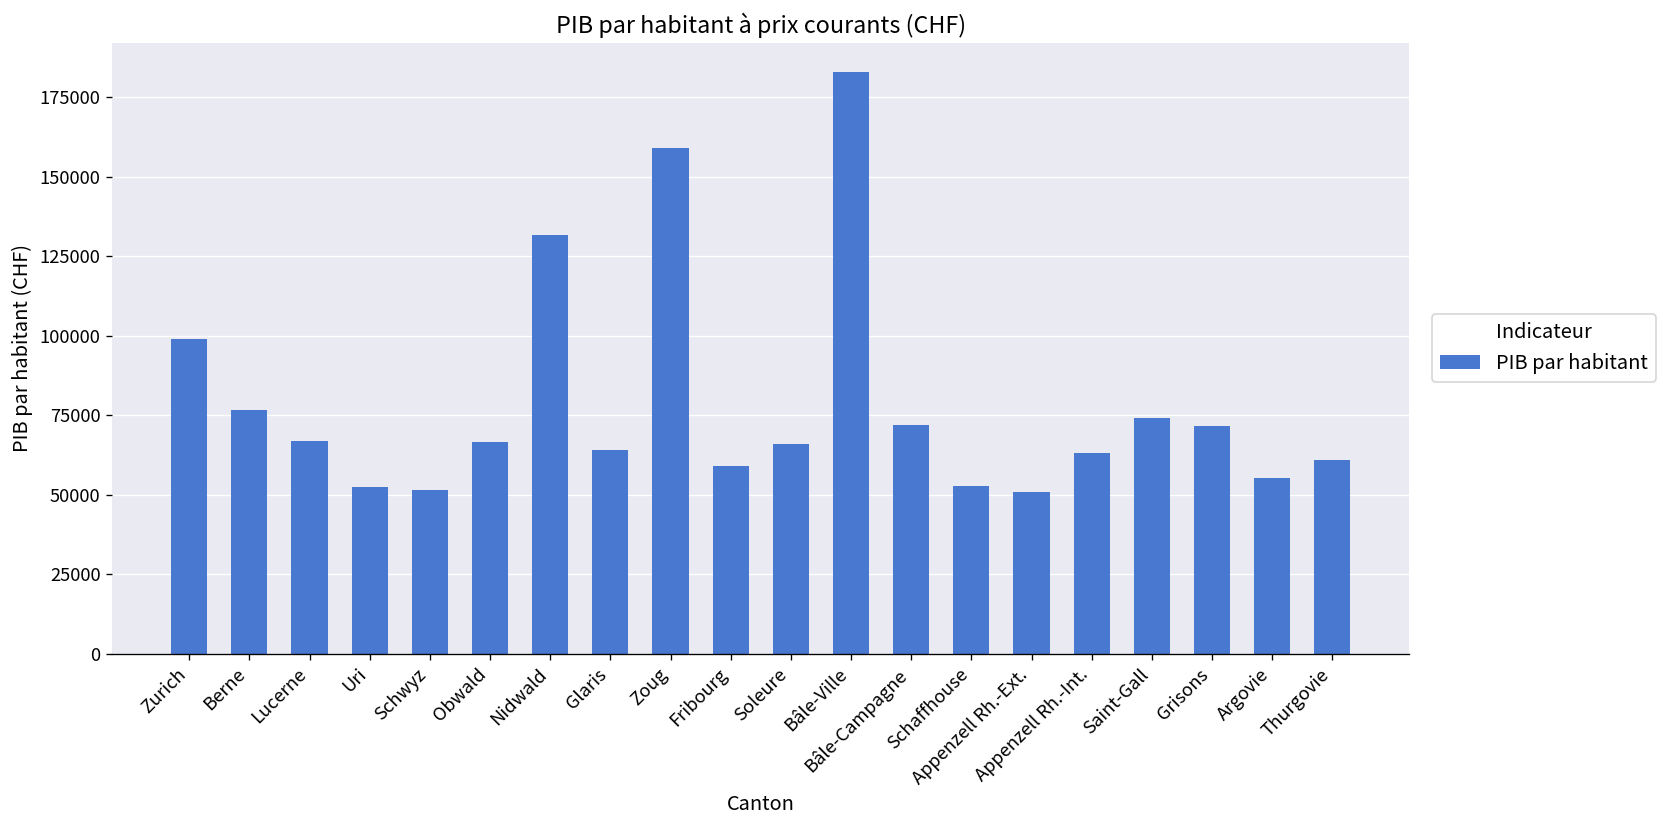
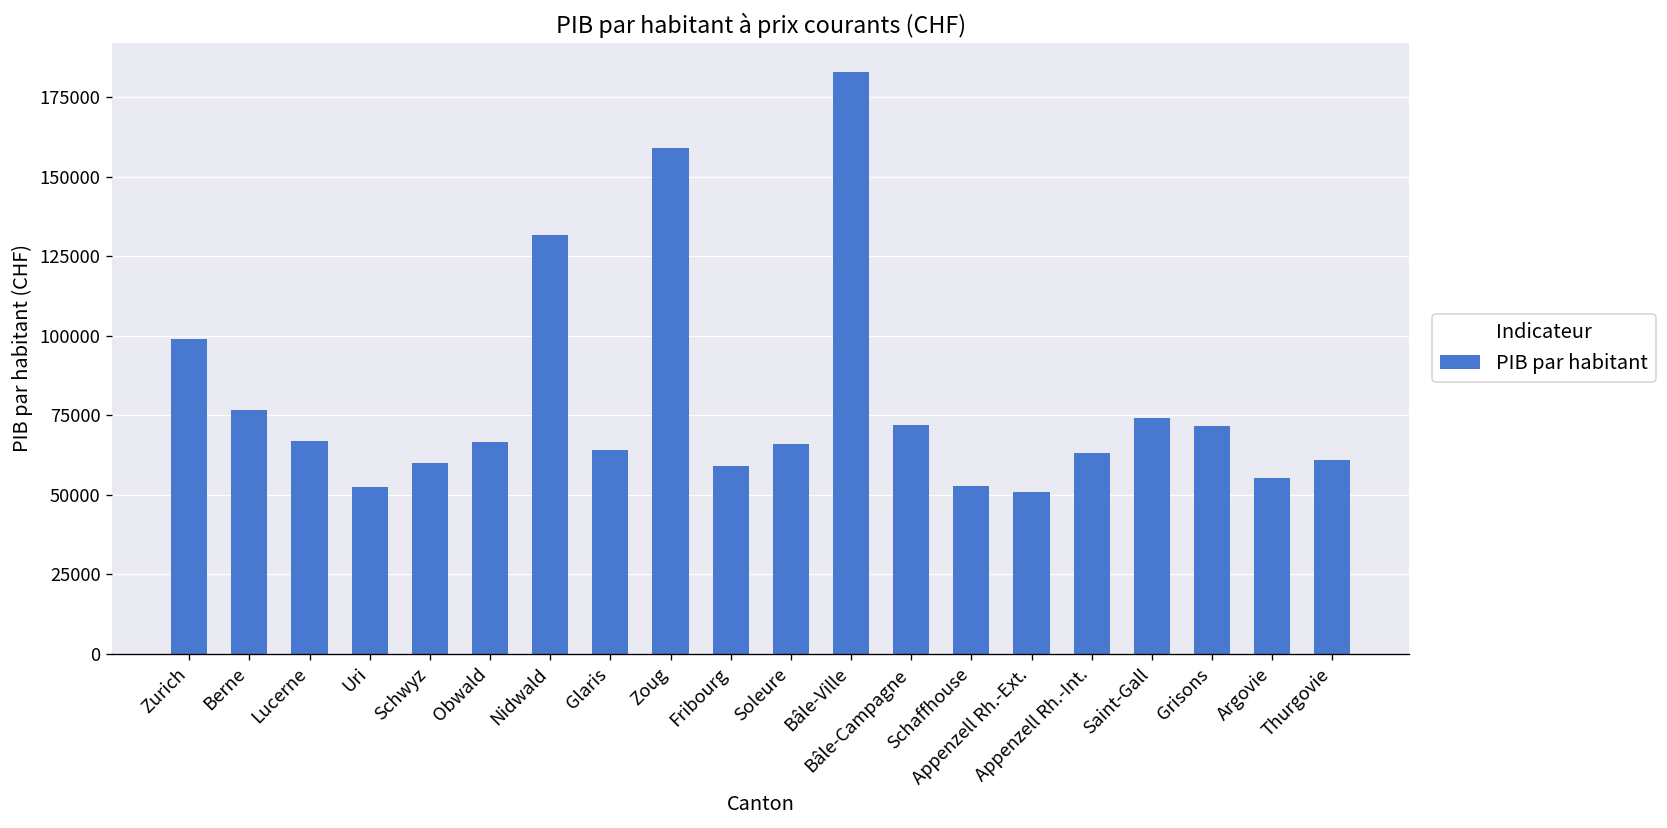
  {
    "Zurich": 99000,
    "Berne": 77000,
    "Lucerne": 67000,
    "Uri": 53000,
-   "Schwyz": 51000,
+   "Schwyz": 60000,
    "Obwald": 67000,
    "Nidwald": 132000,
    "Glaris": 64000,
    "Zoug": 159000,
    "Fribourg": 59000,
    "Soleure": 66000,
    "Bâle-Ville": 183000,
    "Bâle-Campagne": 72000,
    "Schaffhouse": 53000,
    "Appenzell Rh.-Ext.": 51000,
    "Appenzell Rh.-Int.": 63000,
    "Saint-Gall": 74000,
    "Grisons": 72000,
    "Argovie": 55000,
    "Thurgovie": 61000
  }
